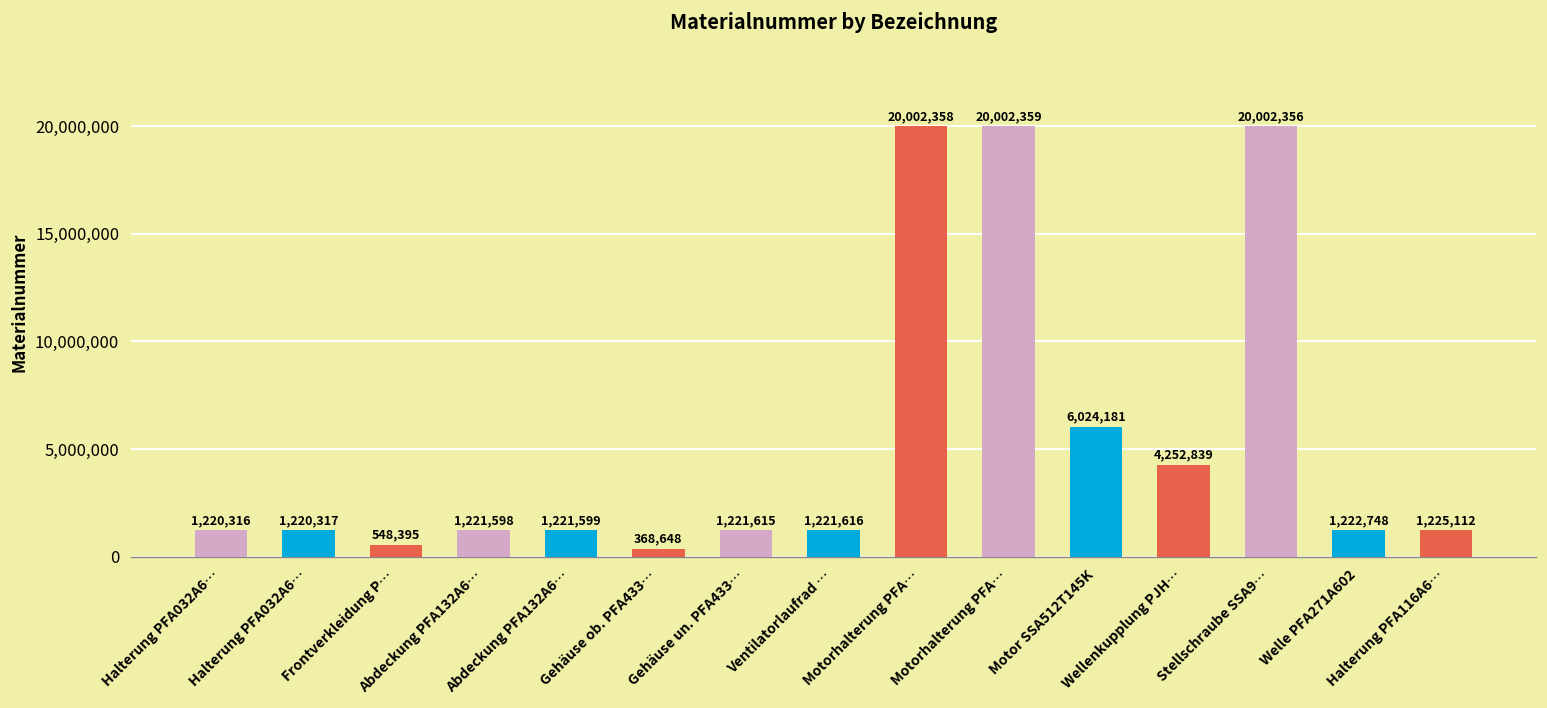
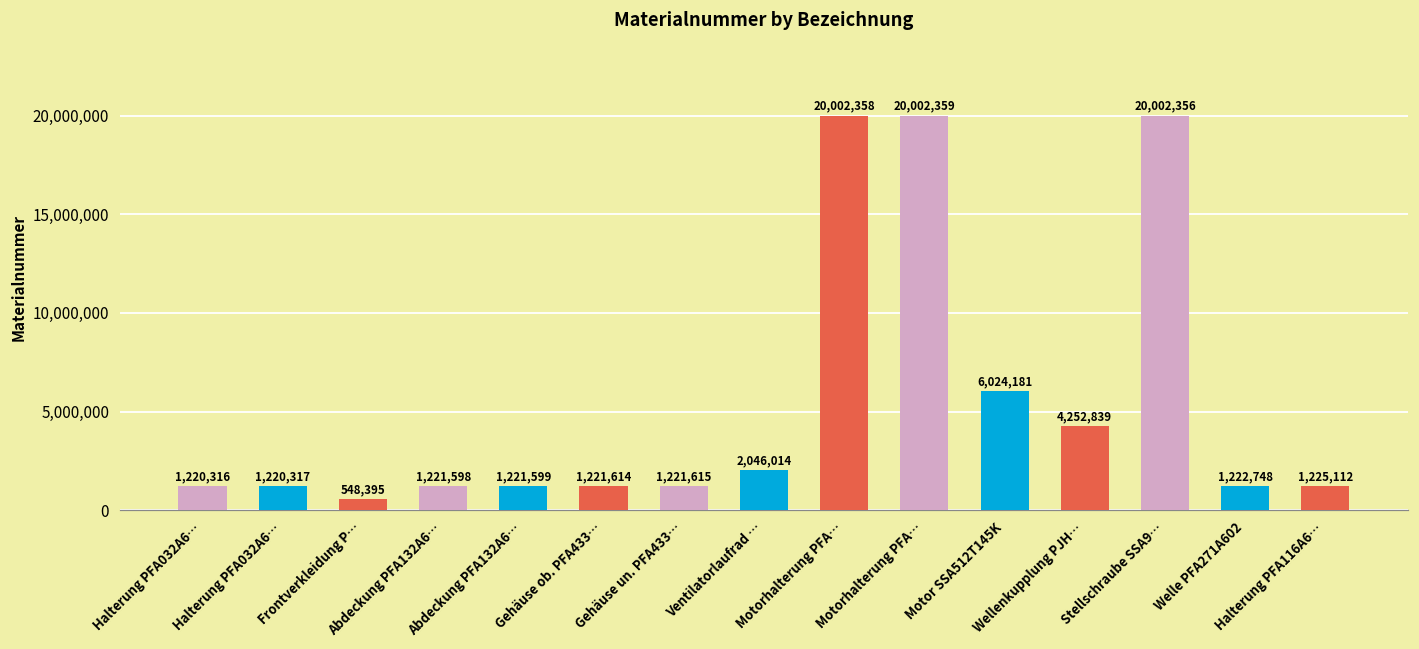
  {
    "Frontverkleidung P…": "548,395",
-   "Gehäuse ob. PFA433…": "368,648",
+   "Gehäuse ob. PFA433…": "1,221,614",
    "Gehäuse un. PFA433…": "1,221,615",
-   "Ventilatorlaufrad …": "1,221,616",
+   "Ventilatorlaufrad …": "2,046,014",
    "Motor SSA512T145K": "6,024,181",
    "Wellenkupplung PJH…": "4,252,839",
    "Stellschraube SSA9…": "20,002,356",
    "Welle PFA271A602": "1,222,748",
    "Halterung PFA116A6…": "1,225,112"
  }
